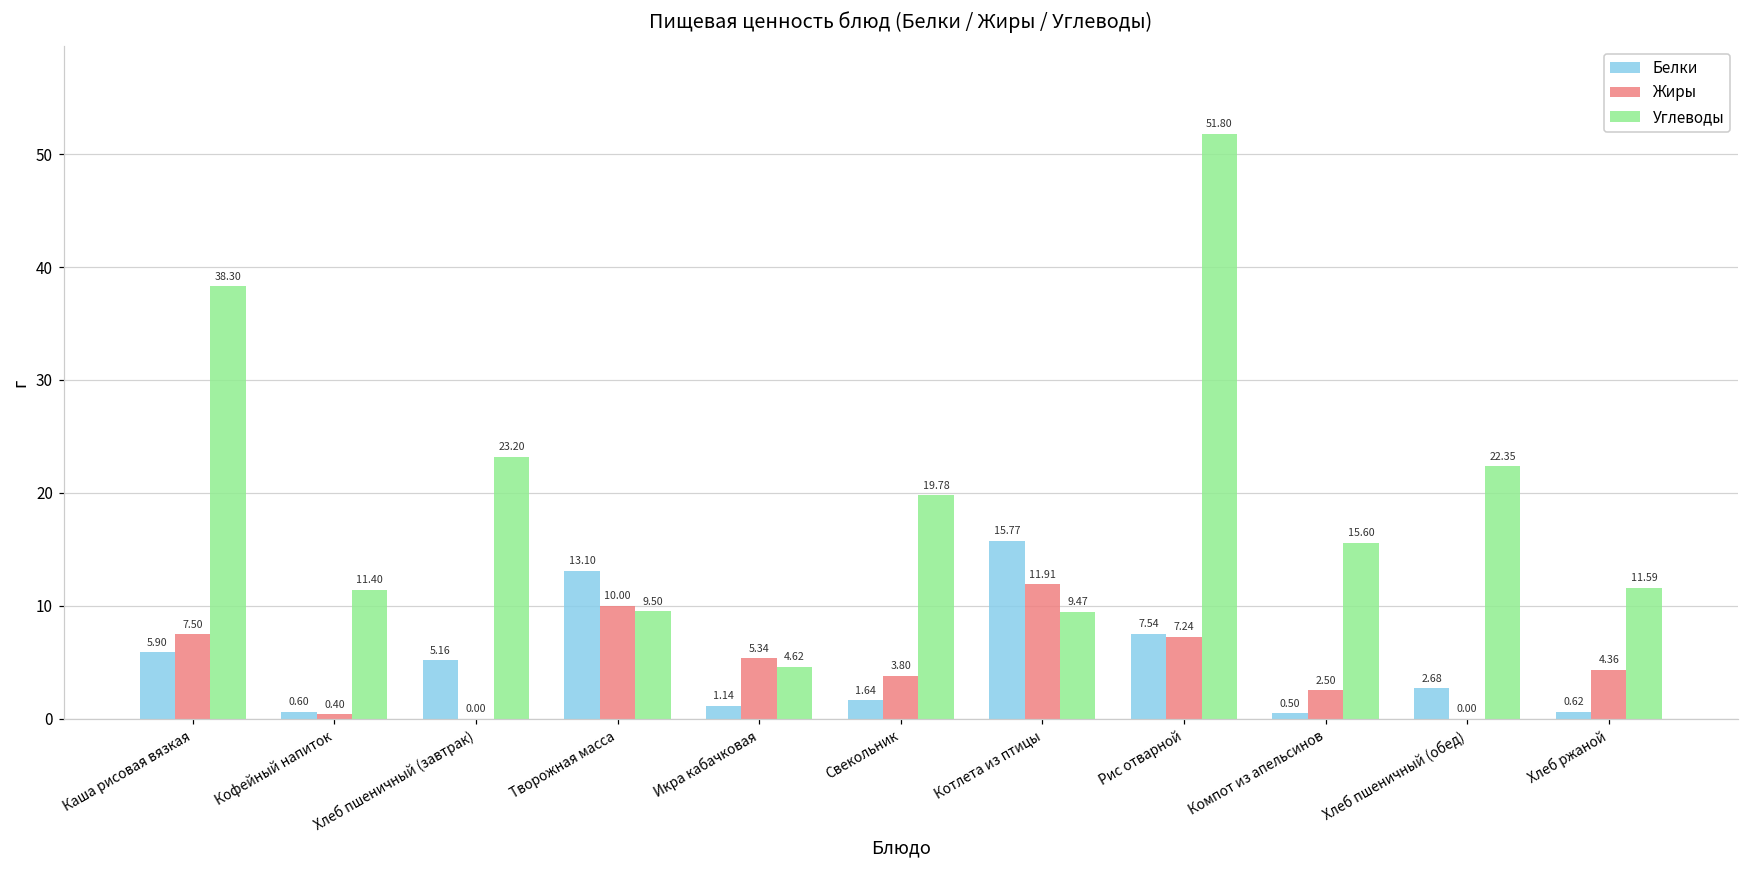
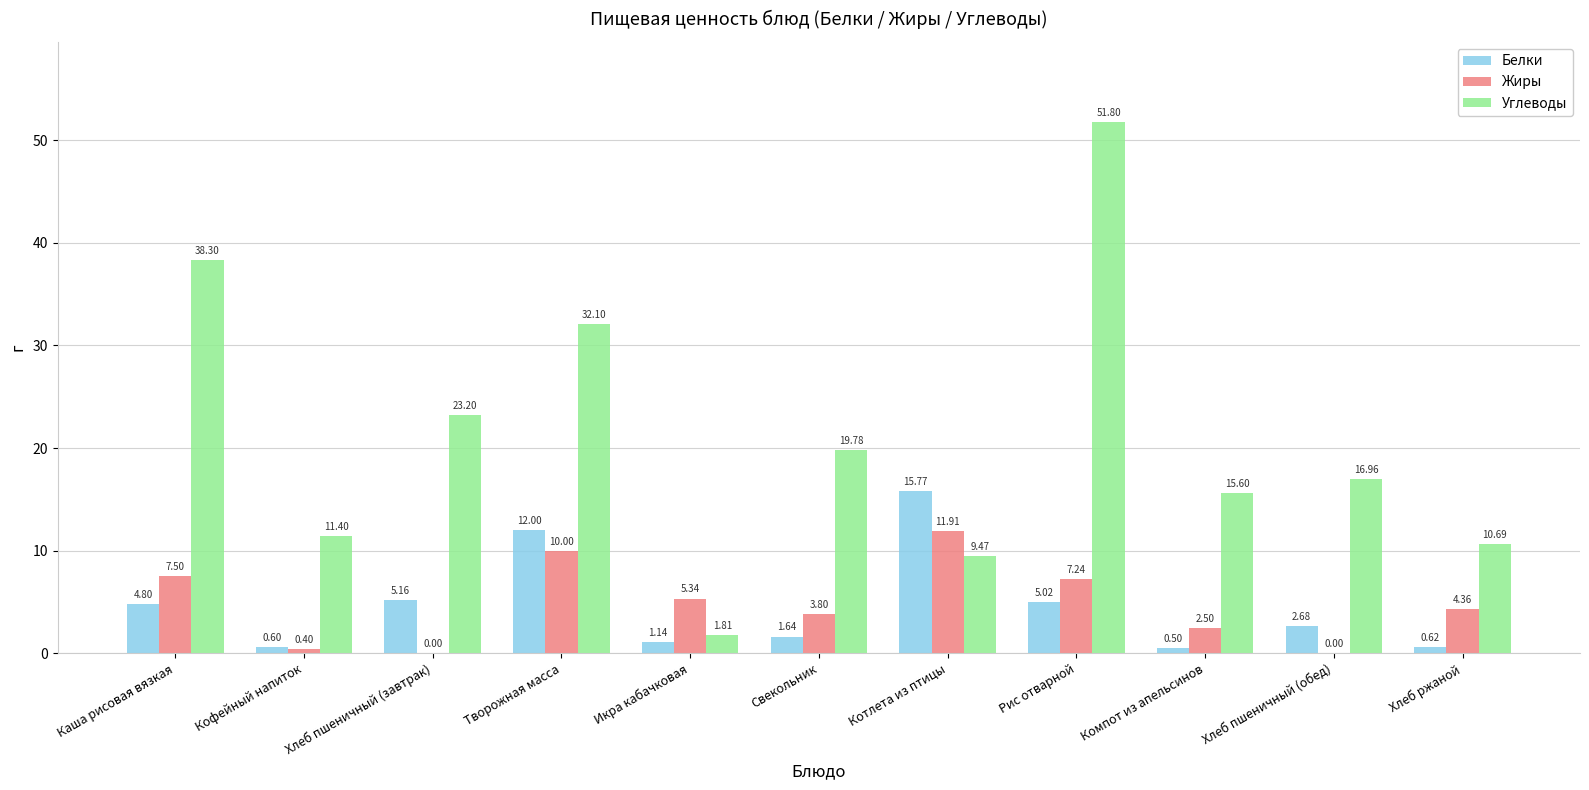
  {
    "Белки": {
-     "Каша рисовая вязкая": 5.90,
+     "Каша рисовая вязкая": 4.80,
      "Кофейный напиток": 0.60,
      "Хлеб пшеничный (завтрак)": 5.16,
-     "Творожная масса": 13.10,
+     "Творожная масса": 12.00,
      "Икра кабачковая": 1.14,
      "Свекольник": 1.64,
      "Котлета из птицы": 15.77,
-     "Рис отварной": 7.54,
+     "Рис отварной": 5.02,
      "Компот из апельсинов": 0.50,
      "Хлеб пшеничный (обед)": 2.68,
      "Хлеб ржаной": 0.62
    },
    "Жиры": {
      "Каша рисовая вязкая": 7.50,
      "Кофейный напиток": 0.40,
      "Хлеб пшеничный (завтрак)": 0.00,
      "Творожная масса": 10.00,
      "Икра кабачковая": 5.34,
      "Свекольник": 3.80,
      "Котлета из птицы": 11.91,
      "Рис отварной": 7.24,
      "Компот из апельсинов": 2.50,
      "Хлеб пшеничный (обед)": 0.00,
      "Хлеб ржаной": 4.36
    },
    "Углеводы": {
      "Каша рисовая вязкая": 38.30,
      "Кофейный напиток": 11.40,
      "Хлеб пшеничный (завтрак)": 23.20,
-     "Творожная масса": 9.50,
-     "Икра кабачковая": 4.62,
+     "Творожная масса": 32.10,
+     "Икра кабачковая": 1.81,
      "Свекольник": 19.78,
      "Котлета из птицы": 9.47,
      "Рис отварной": 51.80,
      "Компот из апельсинов": 15.60,
-     "Хлеб пшеничный (обед)": 22.35,
-     "Хлеб ржаной": 11.59
+     "Хлеб пшеничный (обед)": 16.96,
+     "Хлеб ржаной": 10.69
    }
  }
